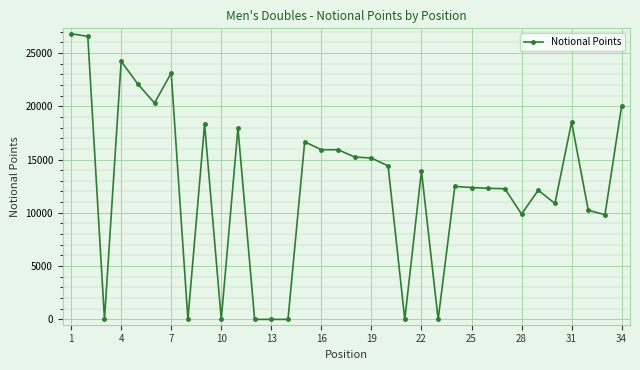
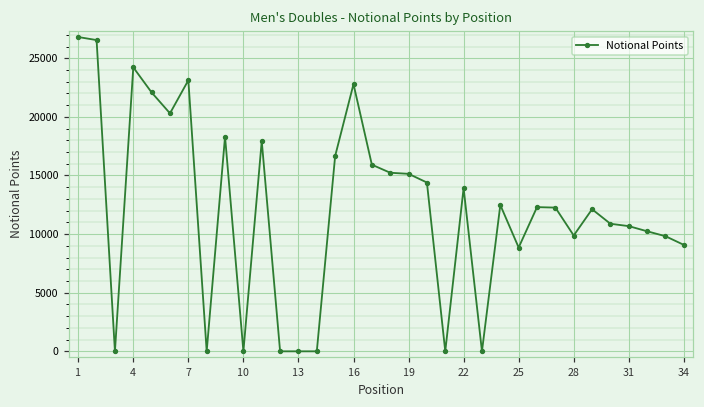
  {
    "1": 26800,
    "4": 24200,
    "7": 23100,
    "10": 0,
    "13": 0,
-   "16": 15900,
+   "16": 22800,
    "19": 15100,
    "22": 13900,
-   "25": 12400,
+   "25": 8900,
    "28": 9900,
-   "31": 18500,
-   "34": 20100
+   "31": 10700,
+   "34": 9100
  }
